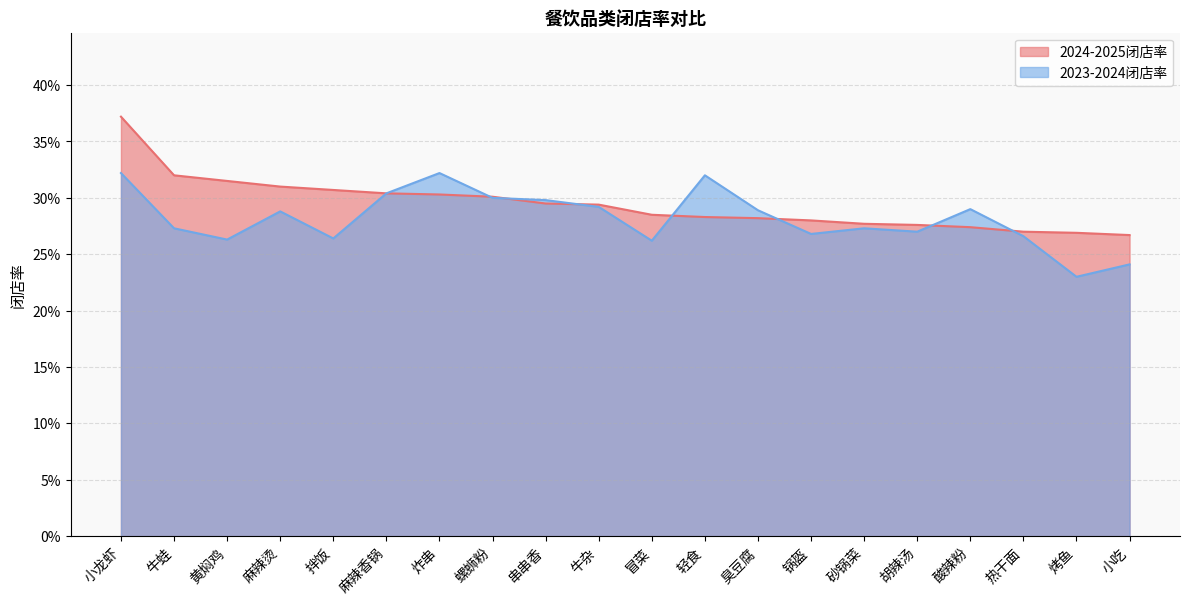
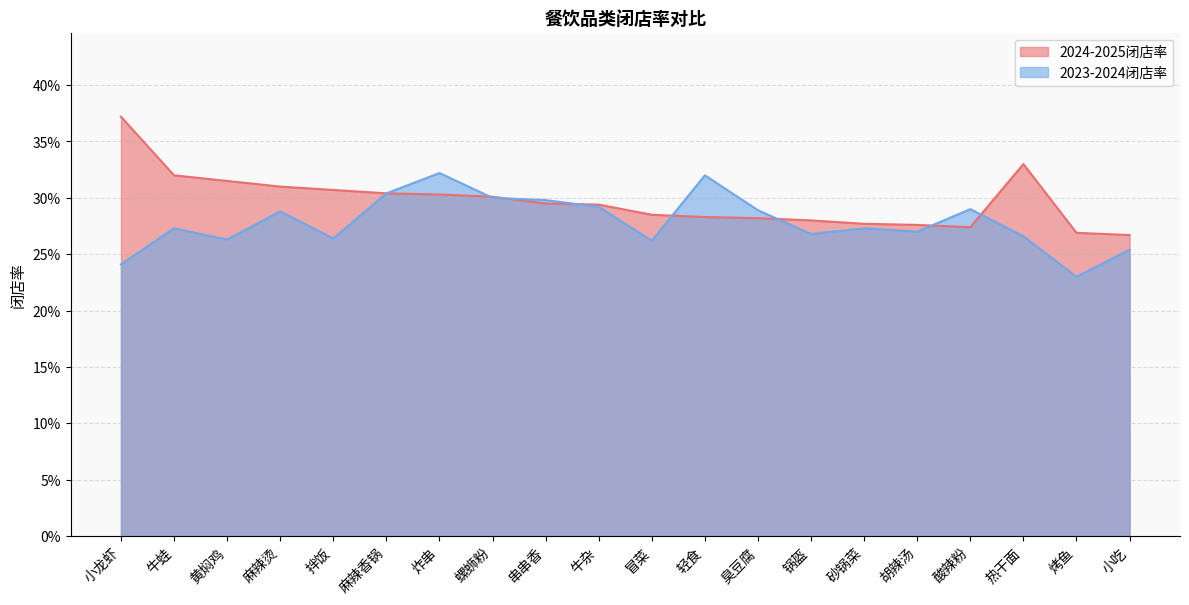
  {
    "2024-2025闭店率": {
      "小龙虾": "37.2%",
      "牛蛙": "32.0%",
      "黄焖鸡": "31.5%",
      "麻辣烫": "31.0%",
      "拌饭": "30.7%",
      "炸串": "30.3%",
      "串串香": "29.5%",
      "冒菜": "28.5%",
      "轻食": "28.3%",
      "臭豆腐": "28.2%",
      "锅盔": "28.0%",
      "砂锅菜": "27.7%",
      "胡辣汤": "27.6%",
      "酸辣粉": "27.4%",
-     "热干面": "27.0%",
+     "热干面": "33.0%",
      "烤鱼": "26.9%",
      "小吃": "26.7%"
    },
    "2023-2024闭店率": {
-     "小龙虾": "32.2%",
+     "小龙虾": "24.1%",
      "牛蛙": "27.3%",
      "黄焖鸡": "26.3%",
      "麻辣烫": "28.8%",
      "拌饭": "26.4%",
      "炸串": "32.2%",
      "串串香": "29.8%",
      "冒菜": "26.2%",
      "轻食": "32.0%",
      "臭豆腐": "28.9%",
      "锅盔": "26.8%",
      "砂锅菜": "27.3%",
      "胡辣汤": "27.0%",
      "酸辣粉": "29.0%",
      "热干面": "26.6%",
      "烤鱼": "23.0%",
-     "小吃": "24.1%"
+     "小吃": "25.4%"
    }
  }
